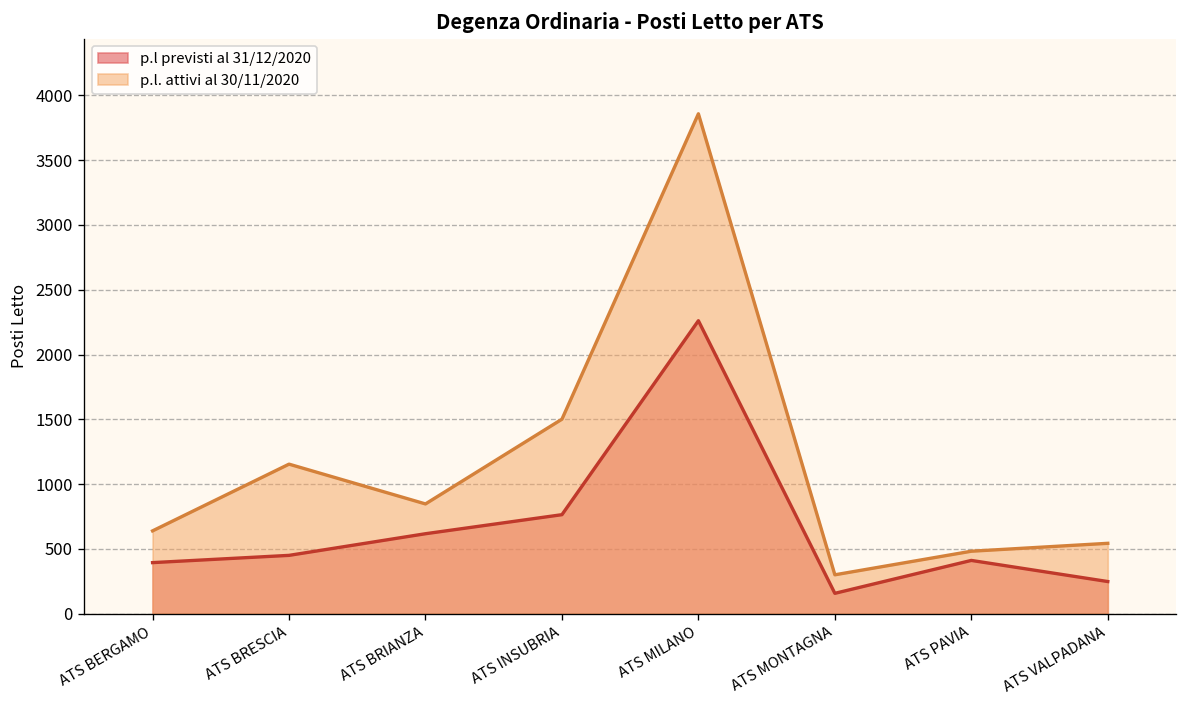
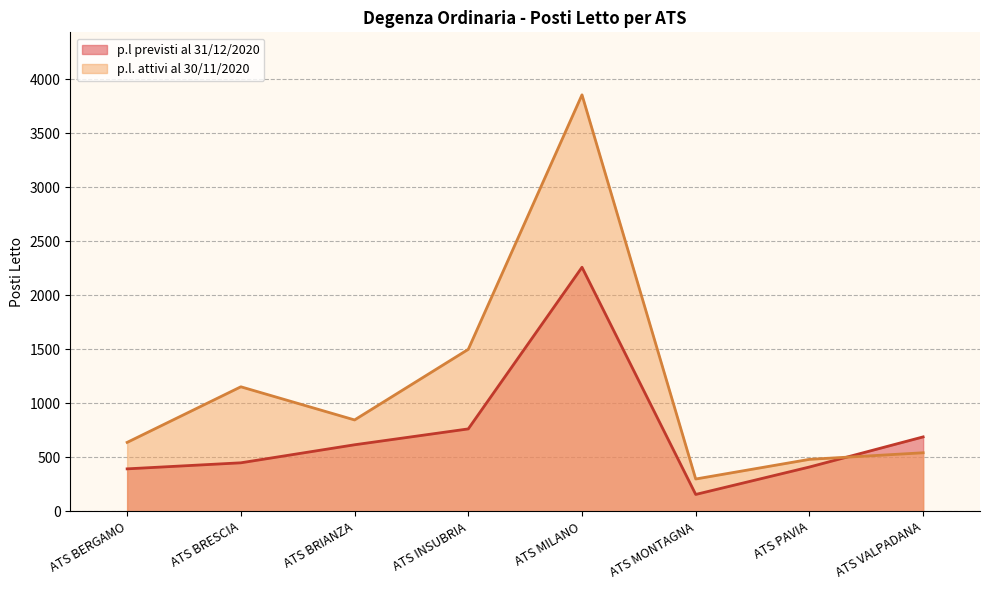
  {
    "p.l previsti al 31/12/2020": {
      "ATS BERGAMO": 390,
      "ATS BRESCIA": 450,
      "ATS BRIANZA": 620,
      "ATS INSUBRIA": 760,
      "ATS MILANO": 2260,
      "ATS MONTAGNA": 160,
      "ATS PAVIA": 410,
-     "ATS VALPADANA": 250
+     "ATS VALPADANA": 690
    },
    "p.l. attivi al 30/11/2020": {
      "ATS BERGAMO": 640,
      "ATS BRESCIA": 1150,
      "ATS BRIANZA": 850,
      "ATS INSUBRIA": 1500,
      "ATS MILANO": 3860,
      "ATS MONTAGNA": 300,
      "ATS PAVIA": 480,
      "ATS VALPADANA": 540
    }
  }
